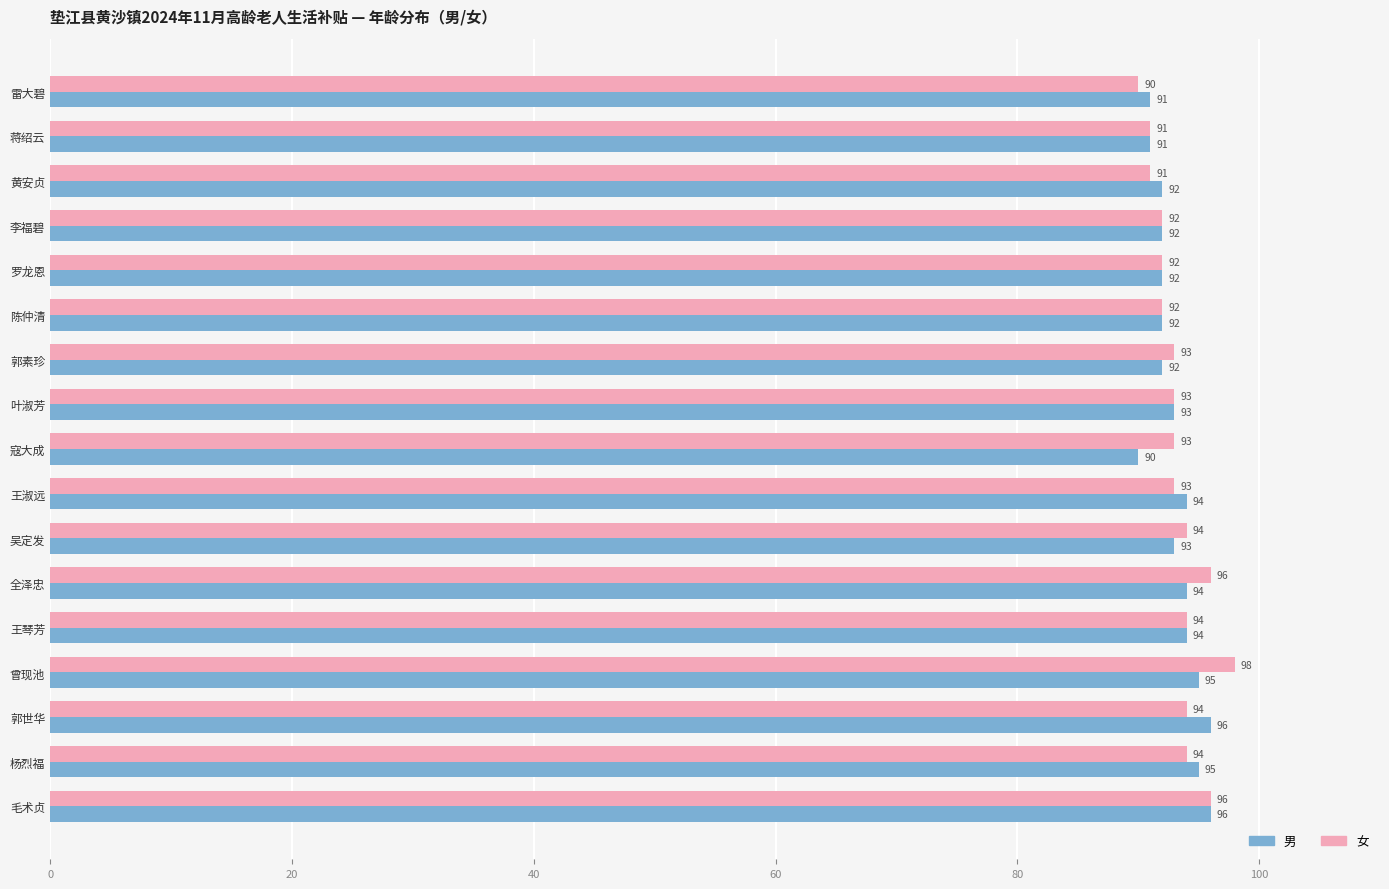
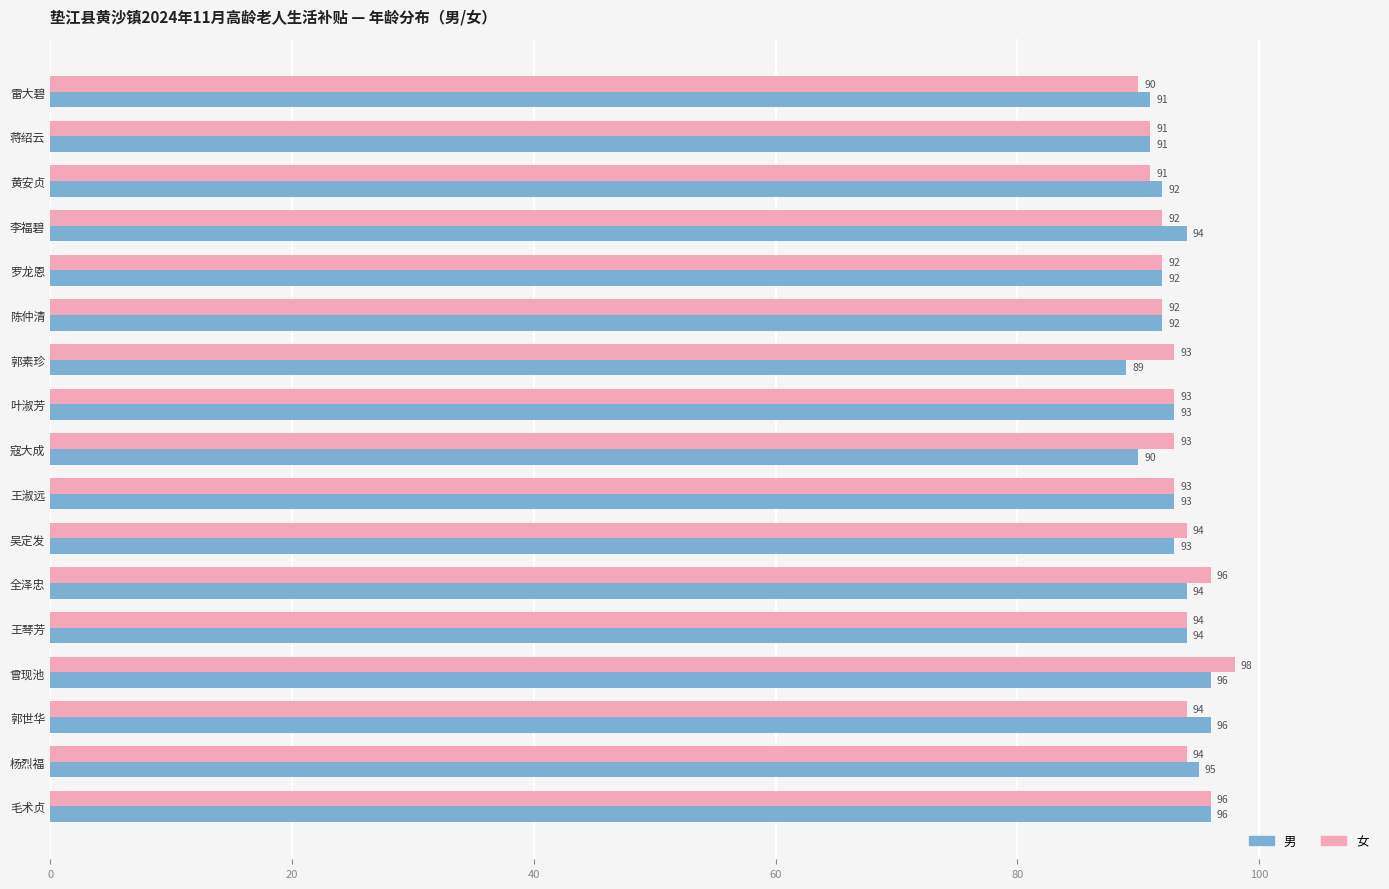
  {
    "男": {
      "雷大碧": 91,
      "蒋绍云": 91,
      "黄安贞": 92,
-     "李福碧": 92,
+     "李福碧": 94,
      "罗龙恩": 92,
      "陈仲清": 92,
-     "郭素珍": 92,
+     "郭素珍": 89,
      "叶淑芳": 93,
      "寇大成": 90,
-     "王淑远": 94,
+     "王淑远": 93,
      "吴定发": 93,
      "全泽忠": 94,
      "王琴芳": 94,
-     "曾现池": 95,
+     "曾现池": 96,
      "郭世华": 96,
      "杨烈福": 95,
      "毛术贞": 96
    },
    "女": {
      "雷大碧": 90,
      "蒋绍云": 91,
      "黄安贞": 91,
      "李福碧": 92,
      "罗龙恩": 92,
      "陈仲清": 92,
      "郭素珍": 93,
      "叶淑芳": 93,
      "寇大成": 93,
      "王淑远": 93,
      "吴定发": 94,
      "全泽忠": 96,
      "王琴芳": 94,
      "曾现池": 98,
      "郭世华": 94,
      "杨烈福": 94,
      "毛术贞": 96
    }
  }
